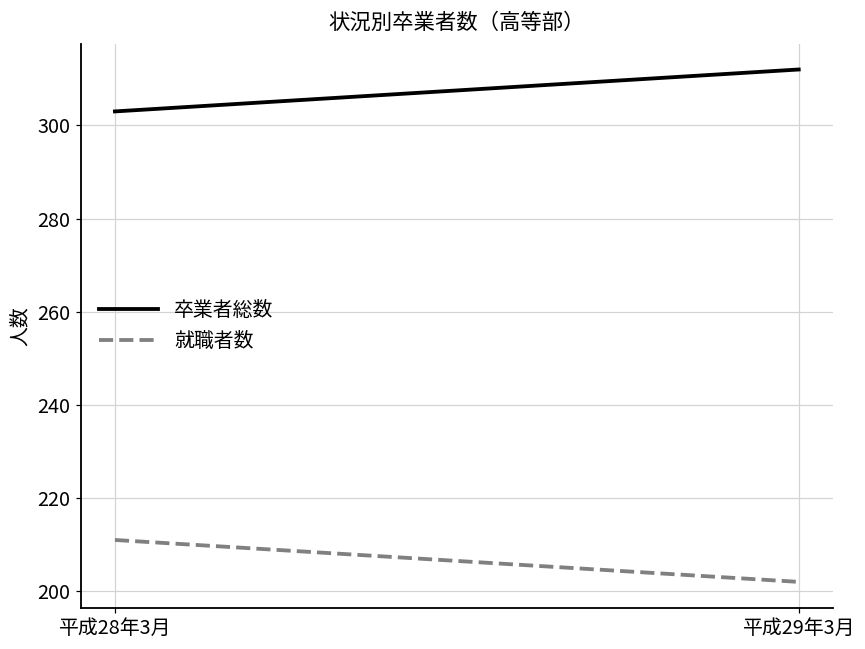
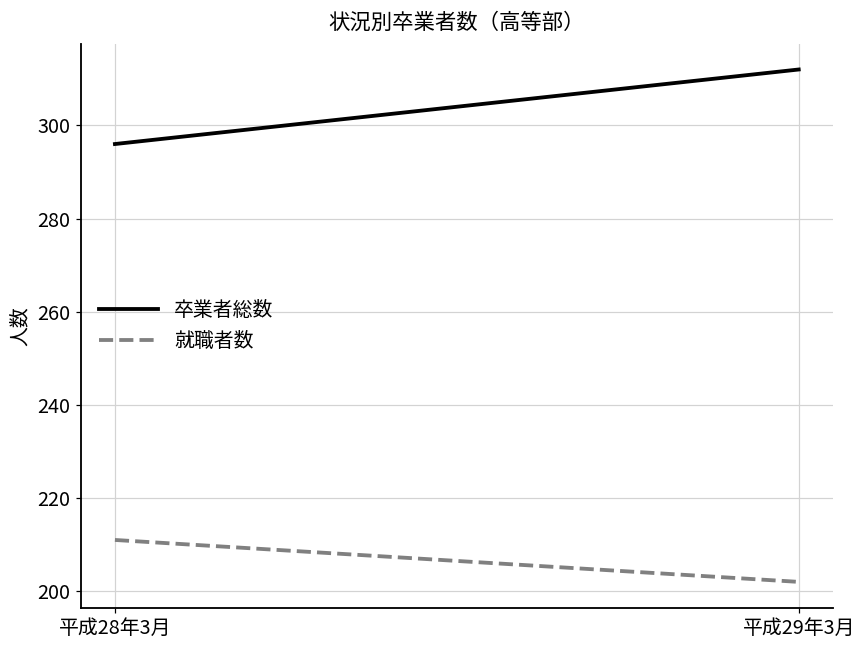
  {
    "卒業者総数": {
-     "平成28年3月": 303,
+     "平成28年3月": 296,
      "平成29年3月": 312
    },
    "就職者数": {
      "平成28年3月": 211,
      "平成29年3月": 202
    }
  }
